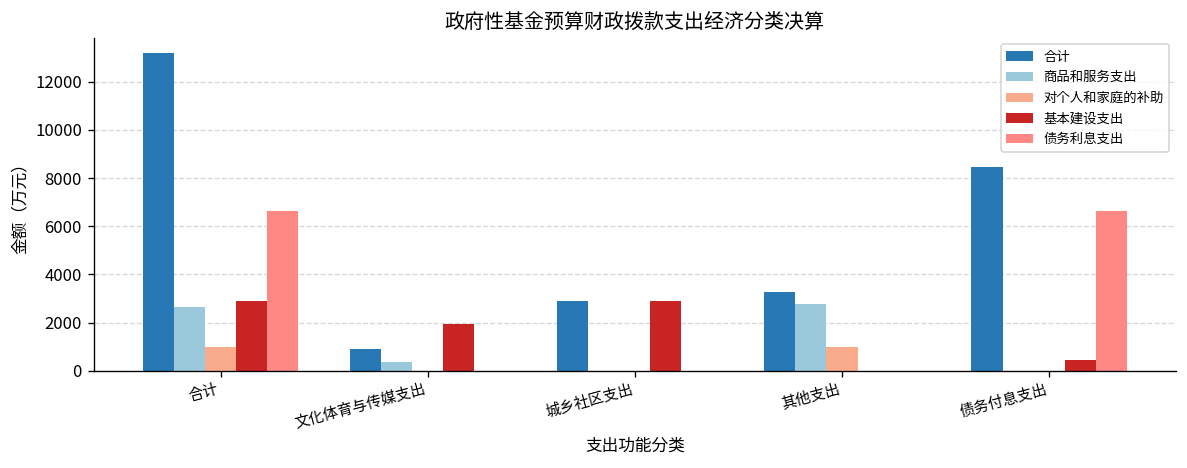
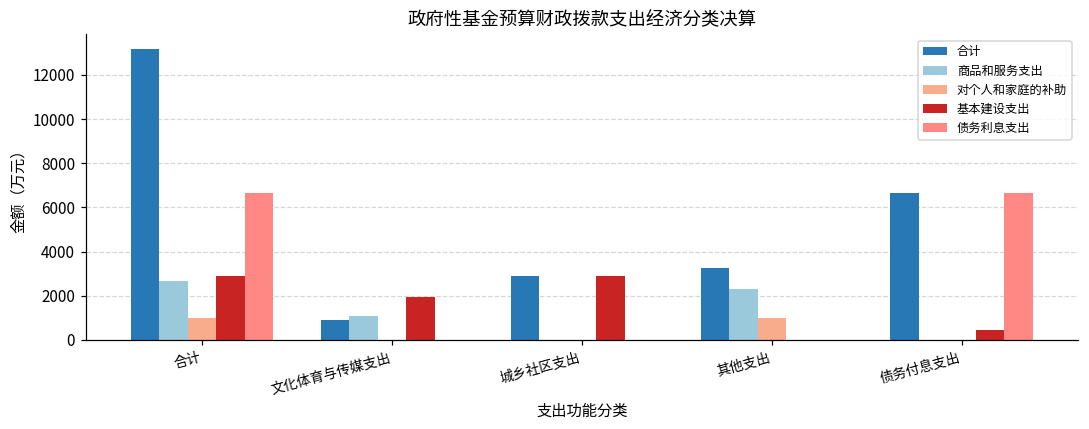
  {
    "合计": {
      "合计": 13200,
      "文化体育与传媒支出": 900,
      "城乡社区支出": 2900,
      "其他支出": 3300,
-     "债务付息支出": 8400
+     "债务付息支出": 6600
    },
    "商品和服务支出": {
      "合计": 2600,
-     "文化体育与传媒支出": 400,
+     "文化体育与传媒支出": 1100,
      "城乡社区支出": 0,
-     "其他支出": 2800,
+     "其他支出": 2300,
      "债务付息支出": 0
    },
    "基本建设支出": {
      "合计": 2900,
      "文化体育与传媒支出": 1900,
      "城乡社区支出": 2900,
      "债务付息支出": 500
    }
  }
